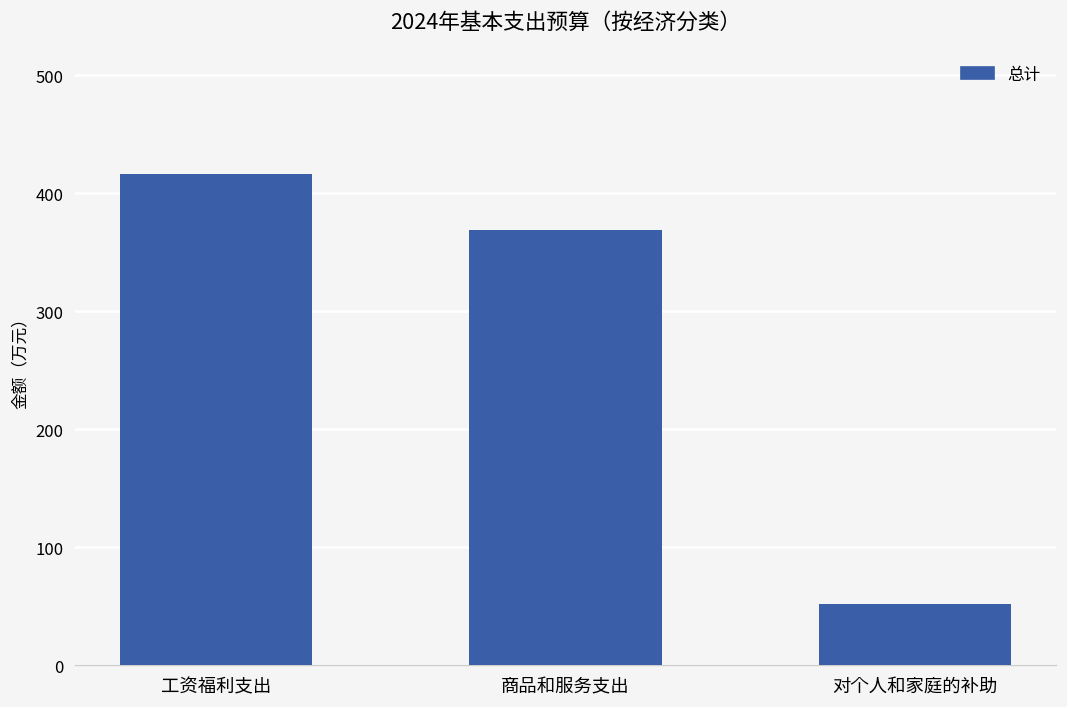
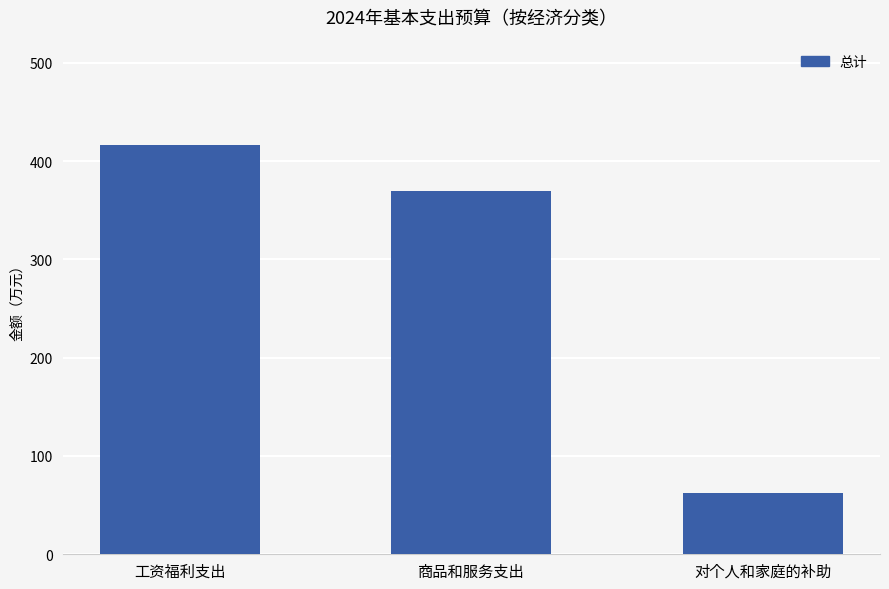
  {
    "工资福利支出": 420,
    "商品和服务支出": 370,
-   "对个人和家庭的补助": 50
+   "对个人和家庭的补助": 60
  }
